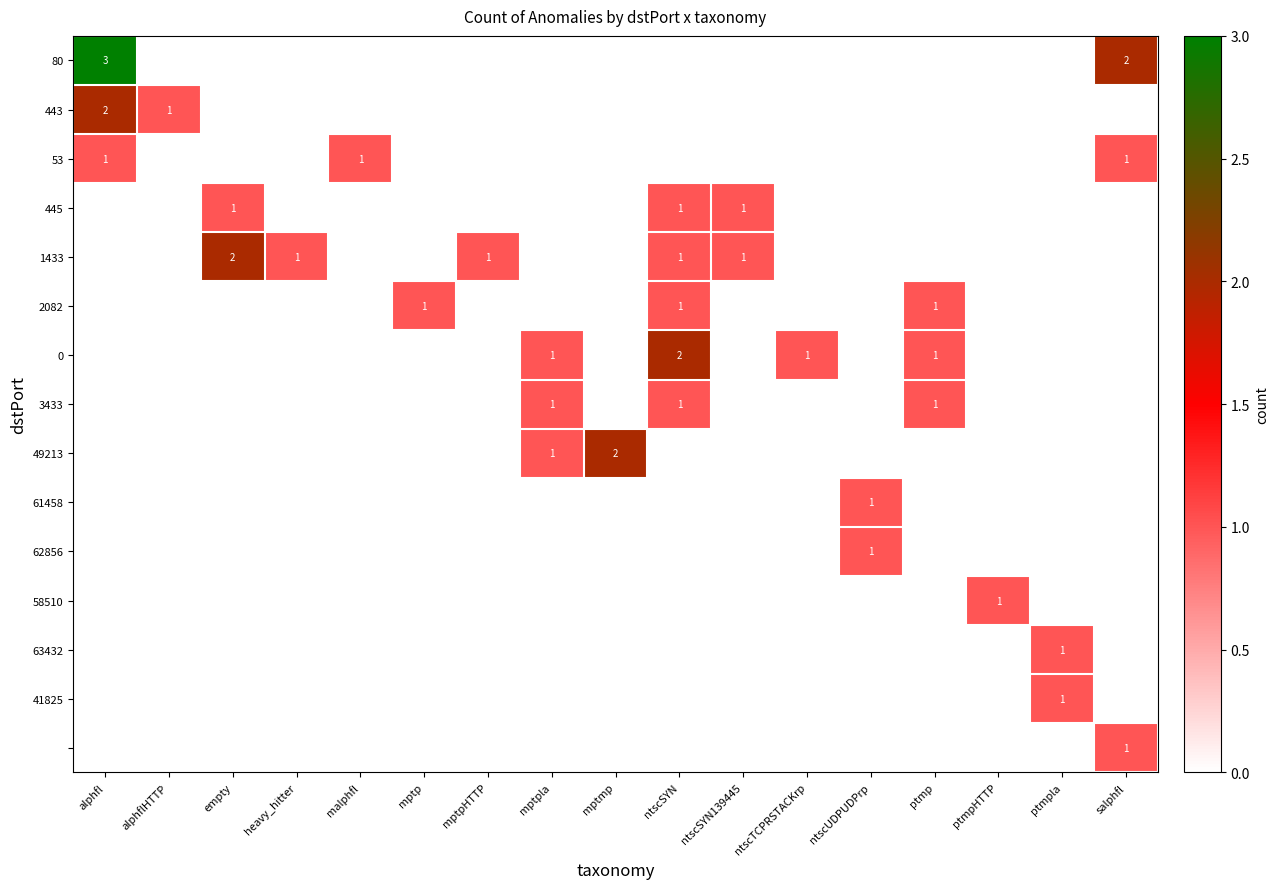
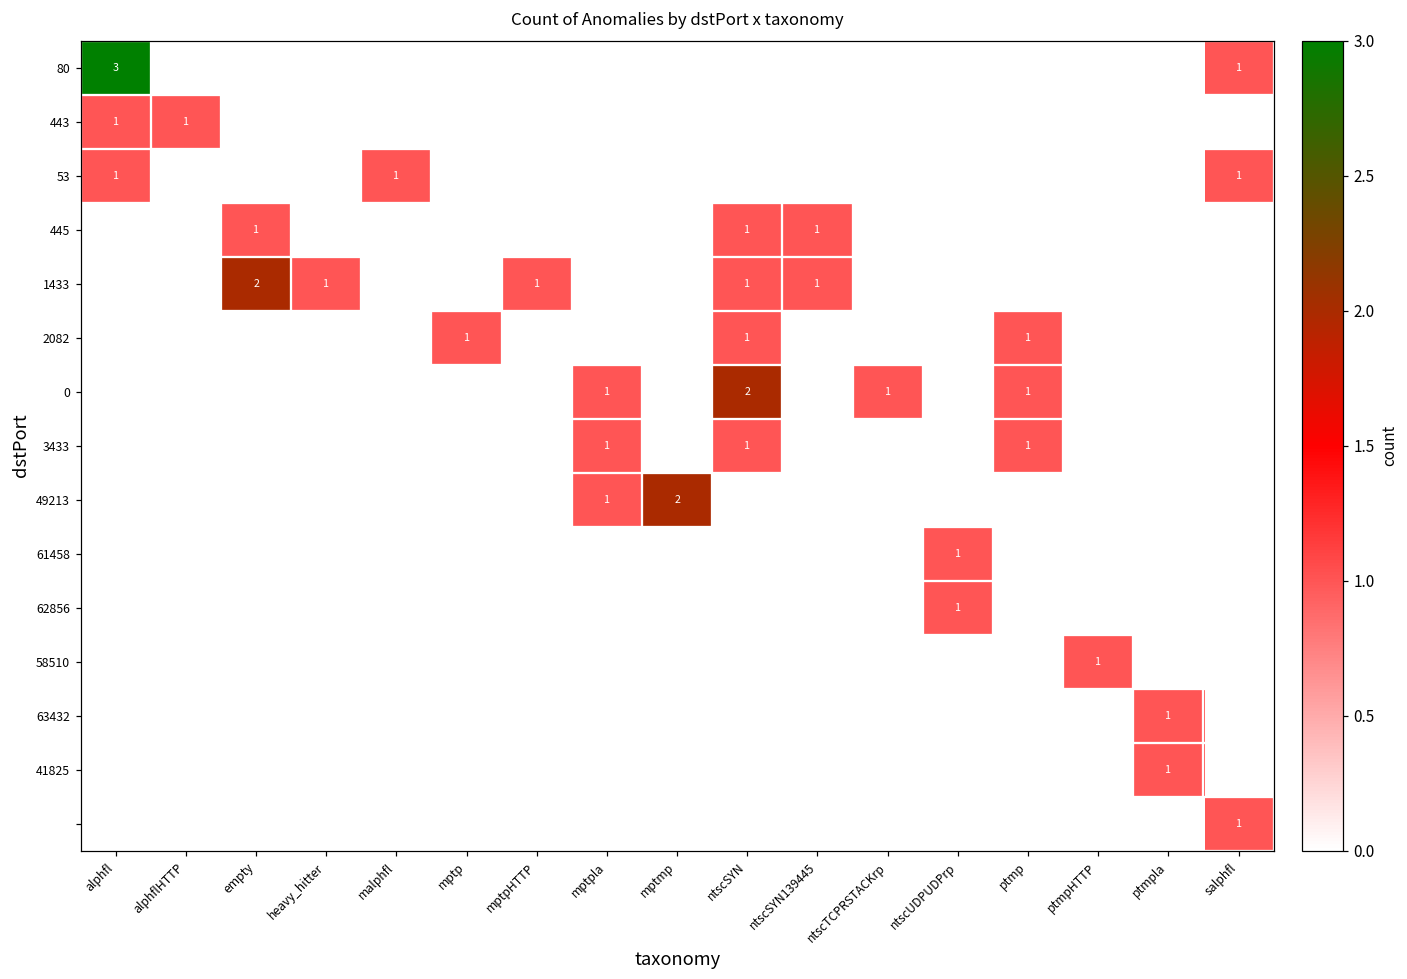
  {
    "80": {
      "alphfl": 3,
-     "salphfl": 2
+     "salphfl": 1
    },
    "443": {
-     "alphfl": 2,
+     "alphfl": 1,
      "alphflHTTP": 1
    },
    "53": {
      "alphfl": 1,
      "malphfl": 1,
      "salphfl": 1
    },
    "445": {
      "empty": 1,
      "ntscSYN": 1,
      "ntscSYN139445": 1
    },
    "1433": {
      "empty": 2,
      "heavy_hitter": 1,
      "mptpHTTP": 1,
      "ntscSYN": 1,
      "ntscSYN139445": 1
    },
    "2082": {
      "mptp": 1,
      "ntscSYN": 1,
      "ptmp": 1
    },
    "0": {
      "mptpla": 1,
      "ntscSYN": 2,
      "ntscTCPRSTACKrp": 1,
      "ptmp": 1
    },
    "3433": {
      "mptpla": 1,
      "ntscSYN": 1,
      "ptmp": 1
    },
    "49213": {
      "mptpla": 1,
      "mptmp": 2
    },
    "61458": {
      "ntscUDPUDPrp": 1
    },
    "62856": {
      "ntscUDPUDPrp": 1
    },
    "58510": {
      "ptmpHTTP": 1
    },
    "63432": {
      "ptmpla": 1
    },
    "41825": {
      "ptmpla": 1
    }
  }
